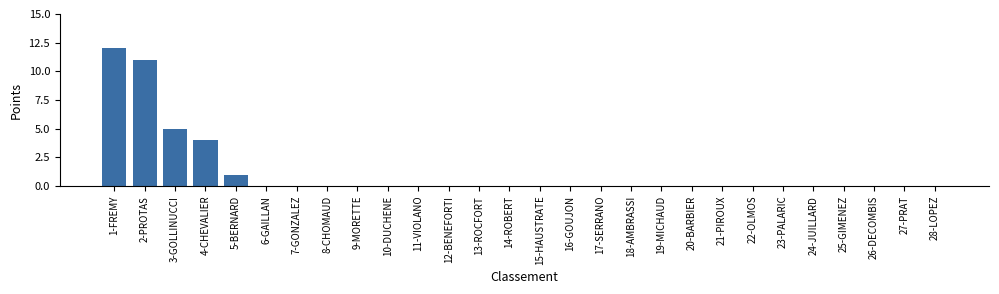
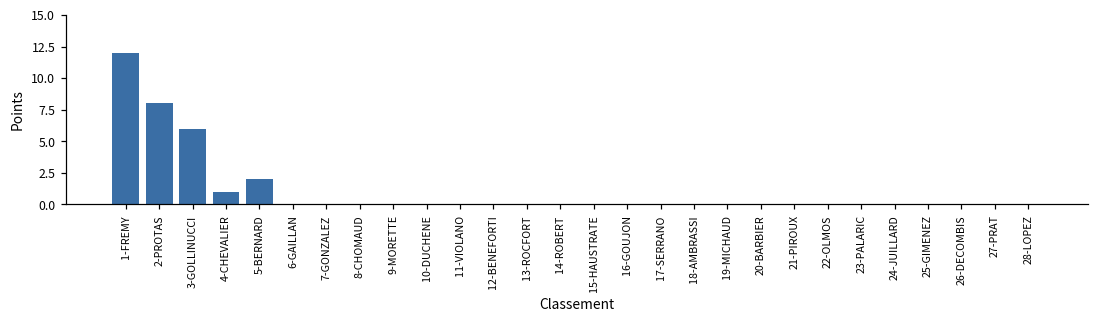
  {
    "1-FREMY": 12,
-   "2-PROTAS": 11,
-   "3-GOLLINUCCI": 5,
-   "4-CHEVALIER": 4,
-   "5-BERNARD": 1,
+   "2-PROTAS": 8,
+   "3-GOLLINUCCI": 6,
+   "4-CHEVALIER": 1,
+   "5-BERNARD": 2,
    "6-GAILLAN": 0,
    "7-GONZALEZ": 0,
    "8-CHOMAUD": 0,
    "9-MORETTE": 0,
    "10-DUCHENE": 0,
    "11-VIOLANO": 0,
    "12-BENEFORTI": 0,
    "13-ROCFORT": 0,
    "14-ROBERT": 0,
    "15-HAUSTRATE": 0,
    "16-GOUJON": 0,
    "17-SERRANO": 0,
    "18-AMBRASSI": 0,
    "19-MICHAUD": 0,
    "20-BARBIER": 0,
    "21-PIROUX": 0,
    "22-OLMOS": 0,
    "23-PALARIC": 0,
    "24-JUILLARD": 0,
    "25-GIMENEZ": 0,
    "26-DECOMBIS": 0,
    "27-PRAT": 0,
    "28-LOPEZ": 0
  }
